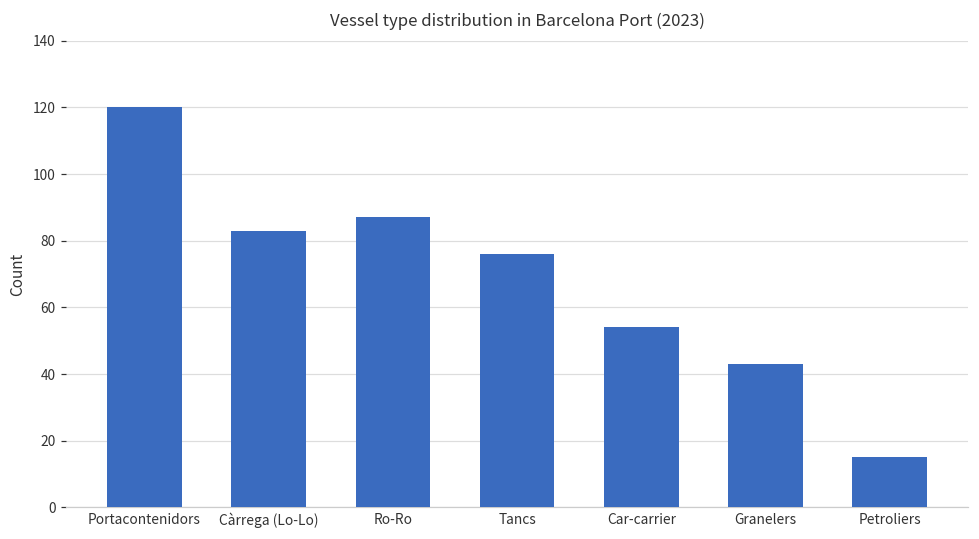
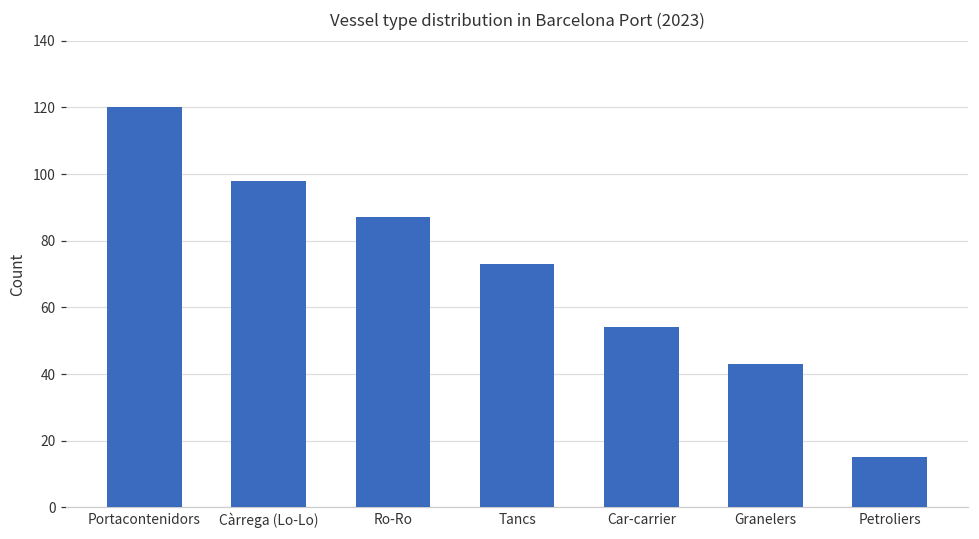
  {
    "Portacontenidors": 120,
-   "Càrrega (Lo-Lo)": 83,
+   "Càrrega (Lo-Lo)": 98,
    "Ro-Ro": 87,
-   "Tancs": 76,
+   "Tancs": 73,
    "Car-carrier": 54,
    "Granelers": 43,
    "Petroliers": 15
  }
